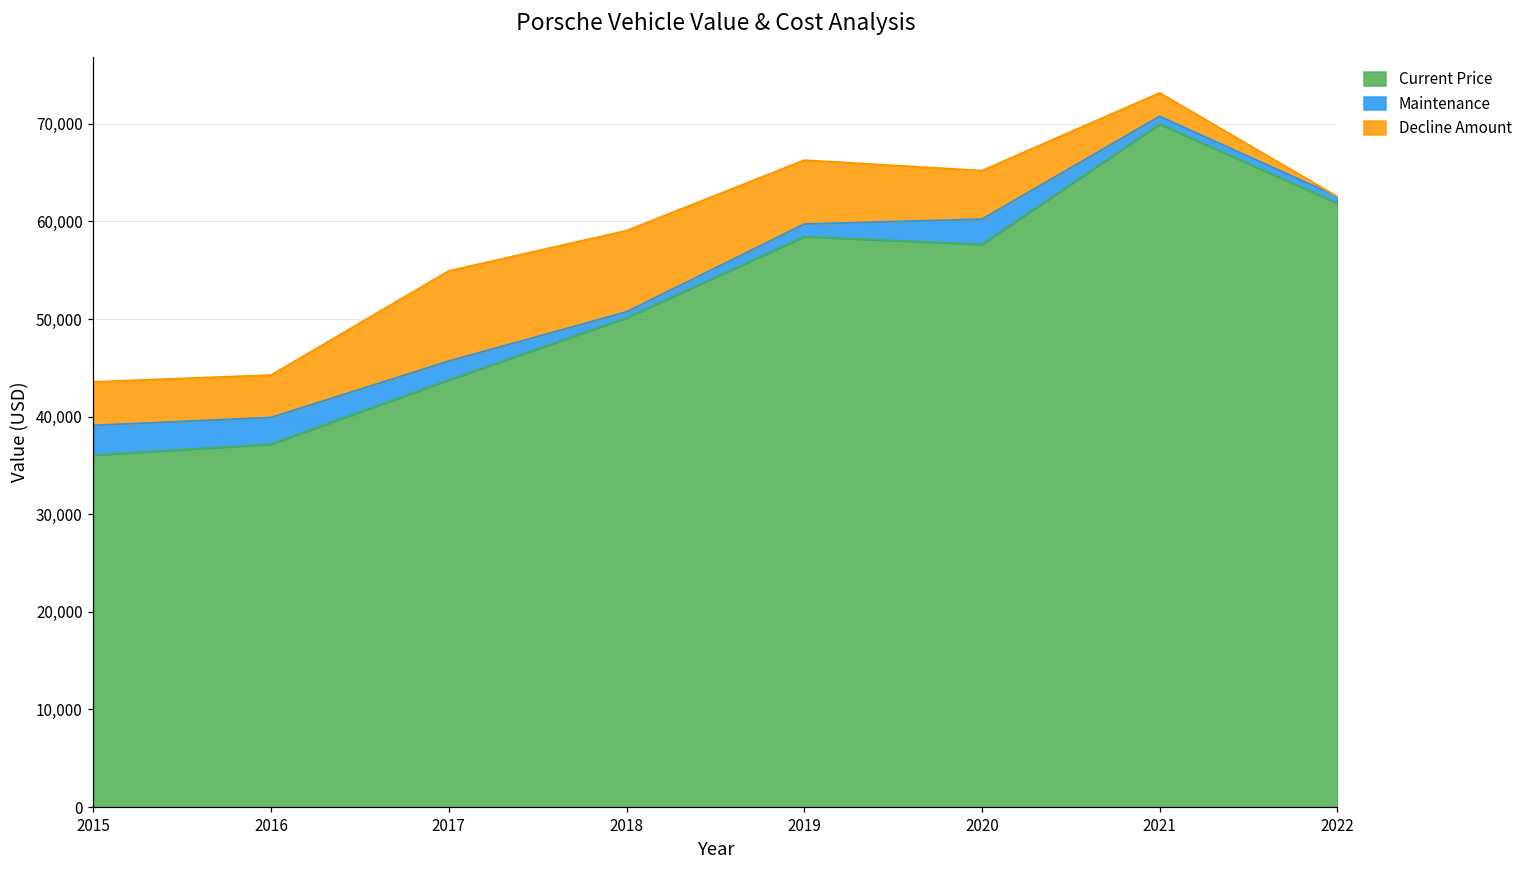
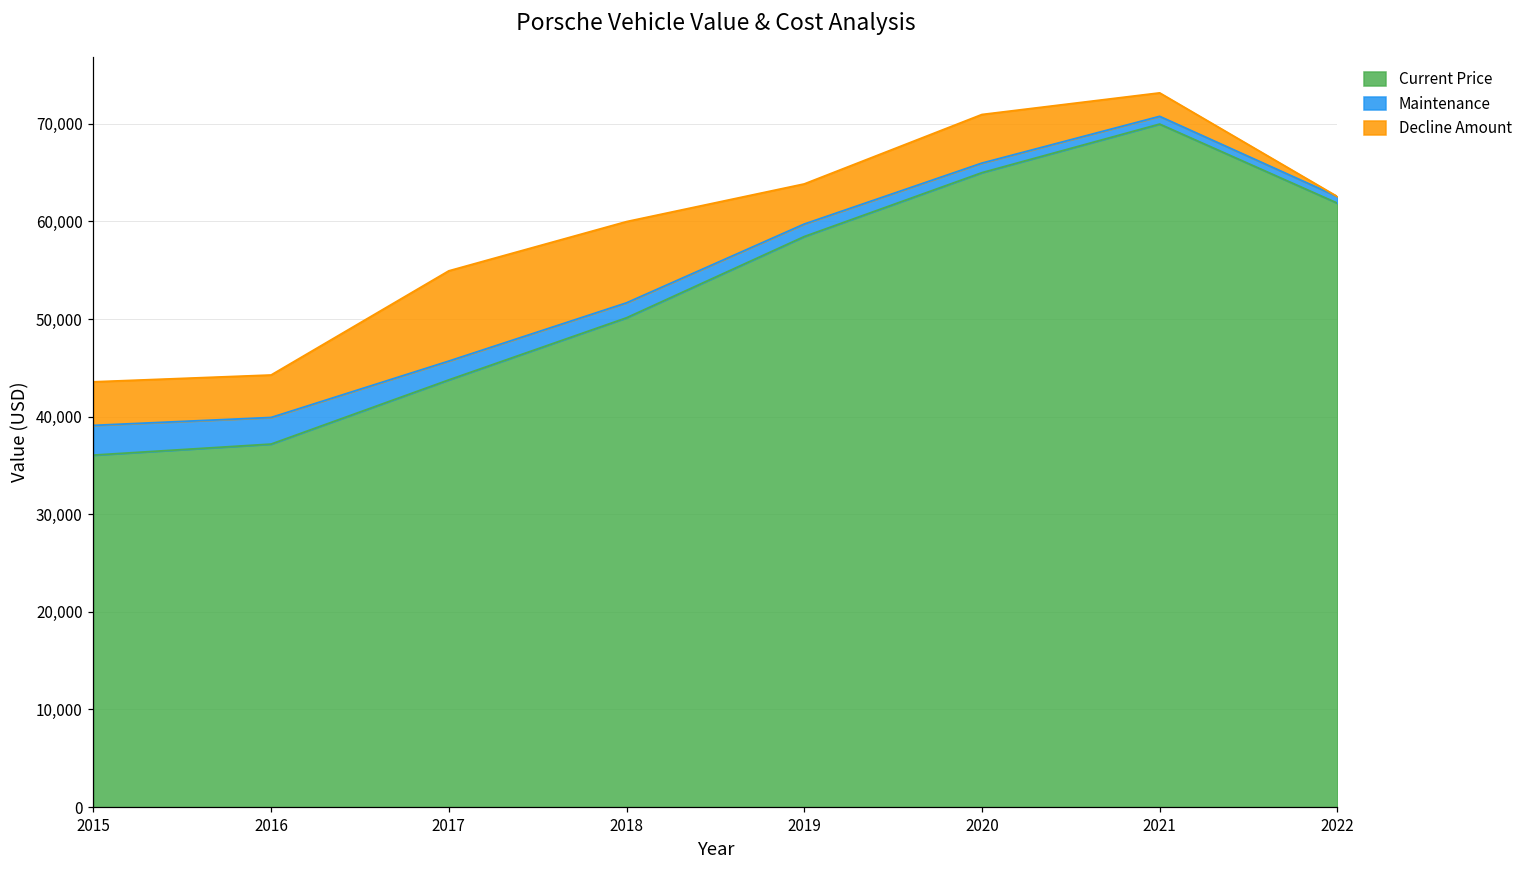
  {
    "Current Price": {
      "2015": "36,000",
      "2016": "37,000",
      "2017": "44,000",
      "2018": "50,000",
      "2019": "58,000",
-     "2020": "58,000",
+     "2020": "65,000",
      "2021": "70,000",
      "2022": "62,000"
    },
    "Maintenance": {
      "2015": "3,000",
      "2016": "3,000",
      "2017": "2,000",
-     "2018": "1,000",
+     "2018": "2,000",
      "2019": "1,000",
-     "2020": "3,000",
+     "2020": "1,000",
      "2021": "1,000"
    },
    "Decline Amount": {
      "2015": "4,000",
      "2016": "4,000",
      "2017": "9,000",
      "2018": "8,000",
-     "2019": "7,000",
+     "2019": "4,000",
      "2020": "5,000",
      "2021": "2,000"
    }
  }
